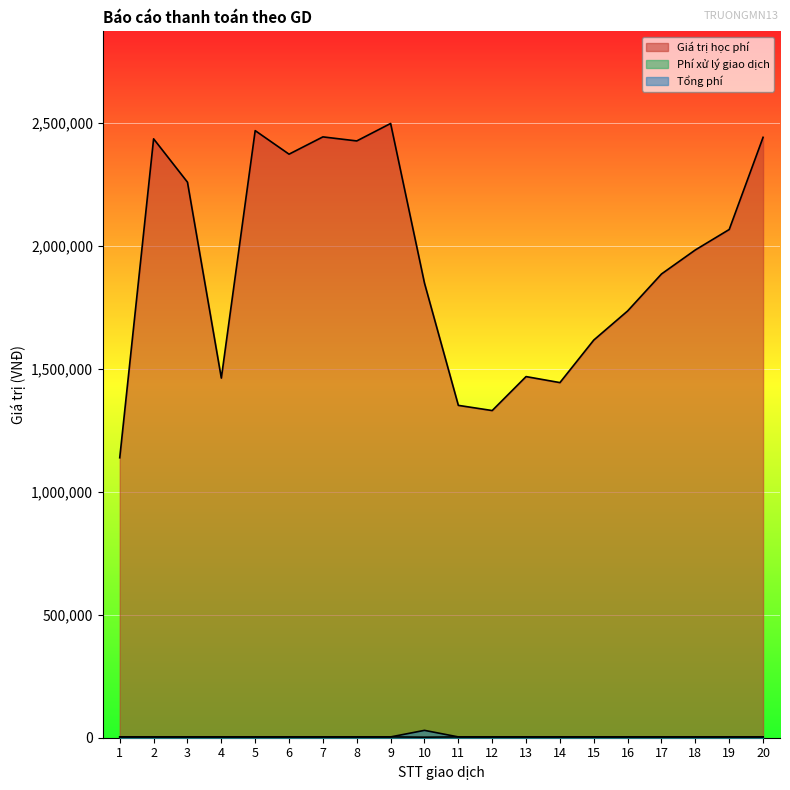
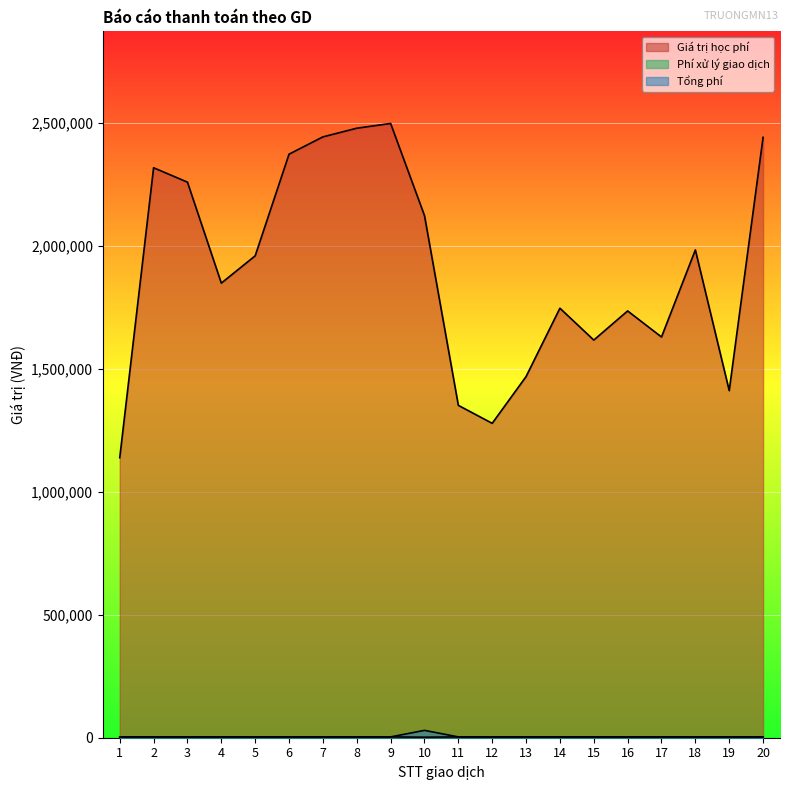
  {
    "Giá trị học phí": {
      "1": "1,140,000",
-     "2": "2,430,000",
+     "2": "2,320,000",
      "3": "2,260,000",
-     "4": "1,460,000",
-     "5": "2,470,000",
+     "4": "1,850,000",
+     "5": "1,960,000",
      "6": "2,370,000",
      "7": "2,440,000",
-     "8": "2,430,000",
+     "8": "2,480,000",
      "9": "2,500,000",
-     "10": "1,850,000",
+     "10": "2,120,000",
      "11": "1,350,000",
-     "12": "1,330,000",
+     "12": "1,280,000",
      "13": "1,470,000",
-     "14": "1,440,000",
+     "14": "1,750,000",
      "15": "1,620,000",
      "16": "1,730,000",
-     "17": "1,890,000",
+     "17": "1,630,000",
      "18": "1,980,000",
-     "19": "2,070,000",
+     "19": "1,410,000",
      "20": "2,440,000"
    },
    "Phí xử lý giao dịch": {
      "10": "0"
    },
    "Tổng phí": {
      "10": "30,000"
    }
  }
